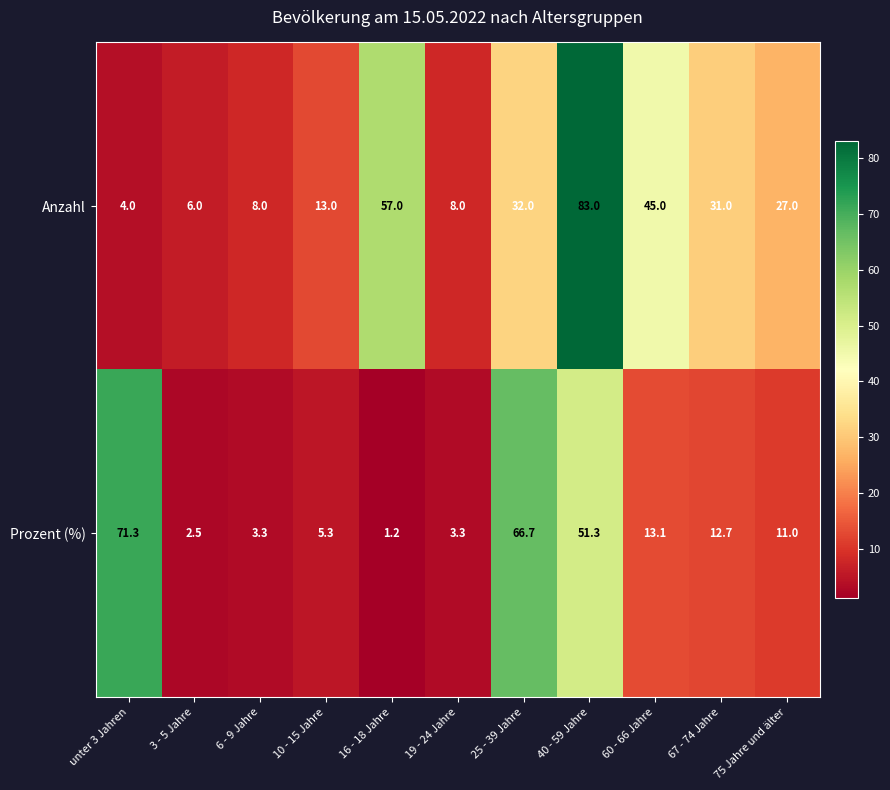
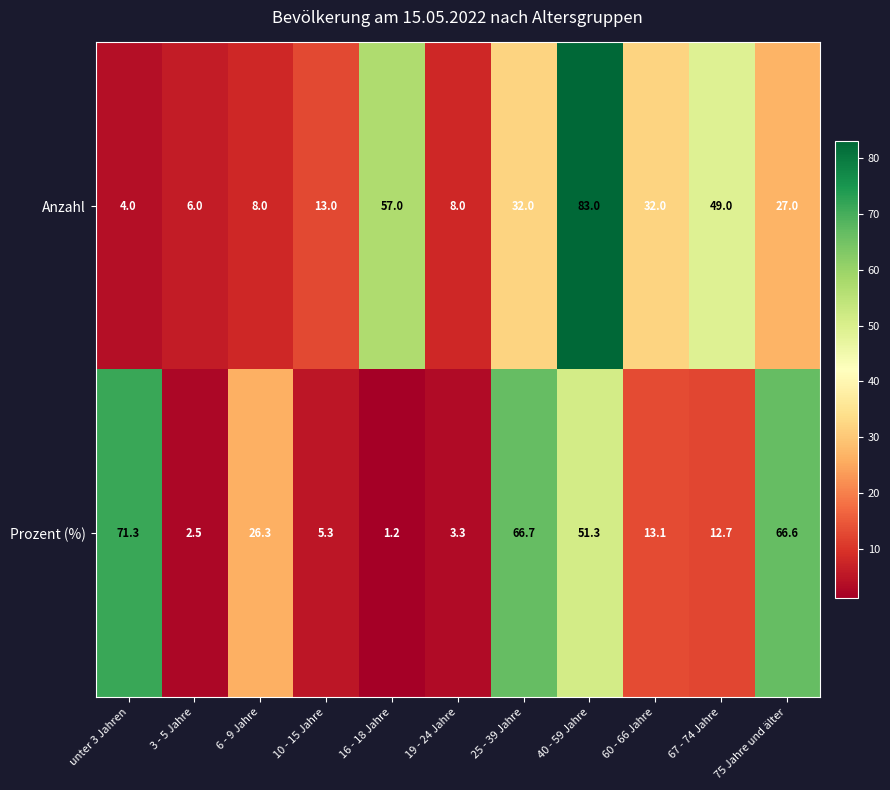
  {
    "Anzahl": {
      "unter 3 Jahren": 4.0,
      "3 - 5 Jahre": 6.0,
      "6 - 9 Jahre": 8.0,
      "10 - 15 Jahre": 13.0,
      "16 - 18 Jahre": 57.0,
      "19 - 24 Jahre": 8.0,
      "25 - 39 Jahre": 32.0,
      "40 - 59 Jahre": 83.0,
-     "60 - 66 Jahre": 45.0,
-     "67 - 74 Jahre": 31.0,
+     "60 - 66 Jahre": 32.0,
+     "67 - 74 Jahre": 49.0,
      "75 Jahre und älter": 27.0
    },
    "Prozent (%)": {
      "unter 3 Jahren": 71.3,
      "3 - 5 Jahre": 2.5,
-     "6 - 9 Jahre": 3.3,
+     "6 - 9 Jahre": 26.3,
      "10 - 15 Jahre": 5.3,
      "16 - 18 Jahre": 1.2,
      "19 - 24 Jahre": 3.3,
      "25 - 39 Jahre": 66.7,
      "40 - 59 Jahre": 51.3,
      "60 - 66 Jahre": 13.1,
      "67 - 74 Jahre": 12.7,
-     "75 Jahre und älter": 11.0
+     "75 Jahre und älter": 66.6
    }
  }
